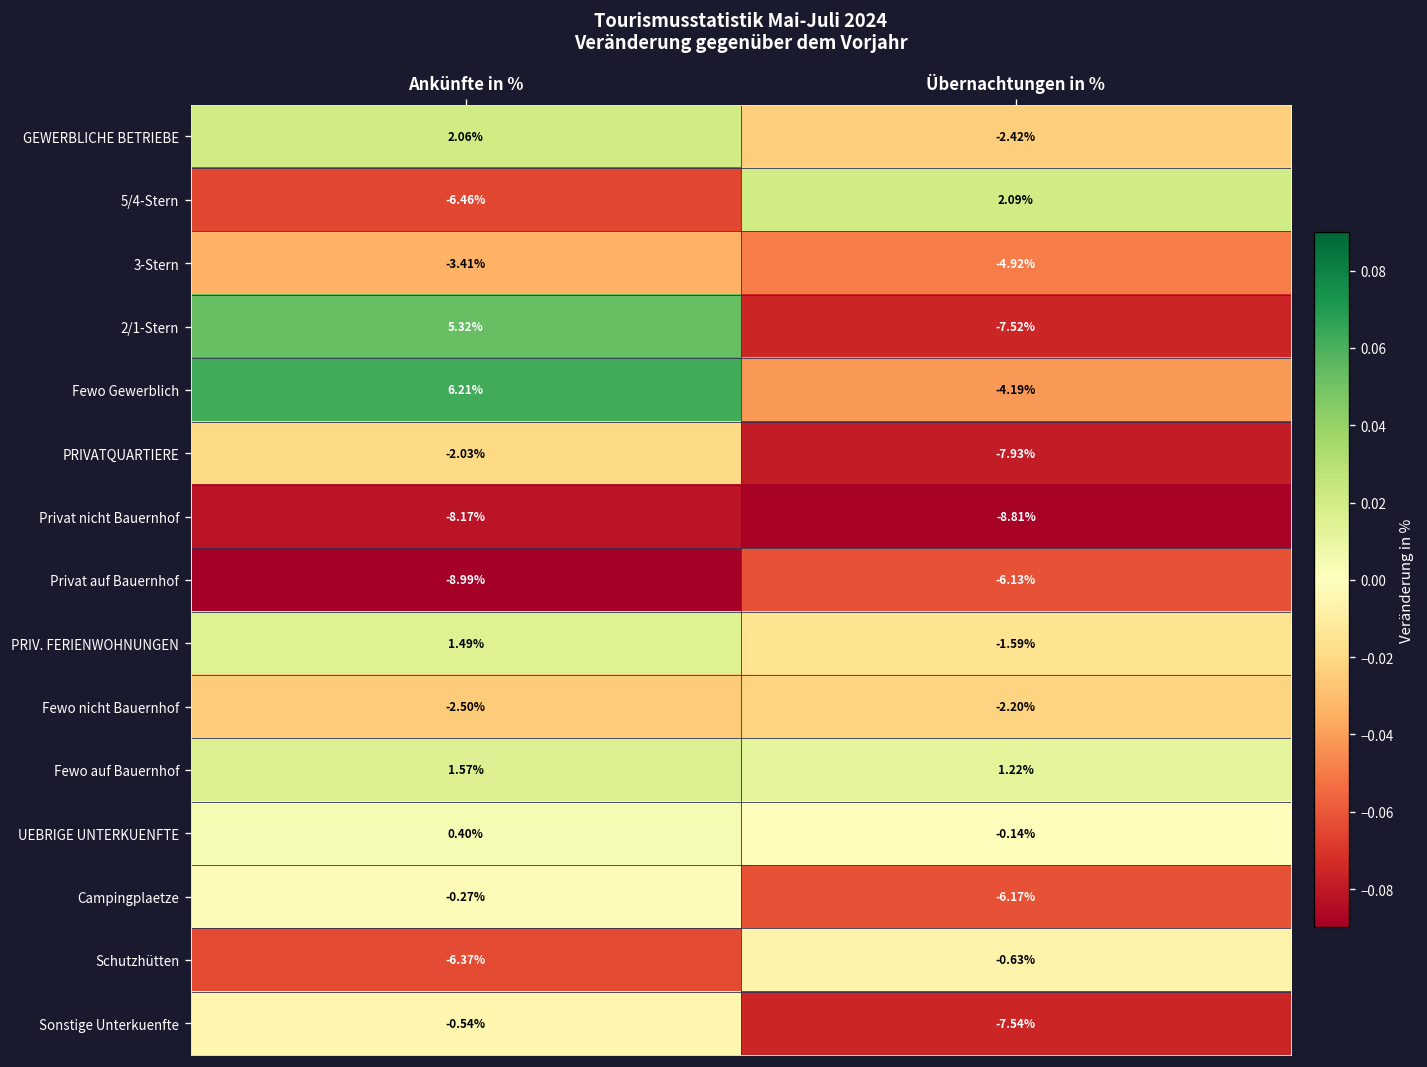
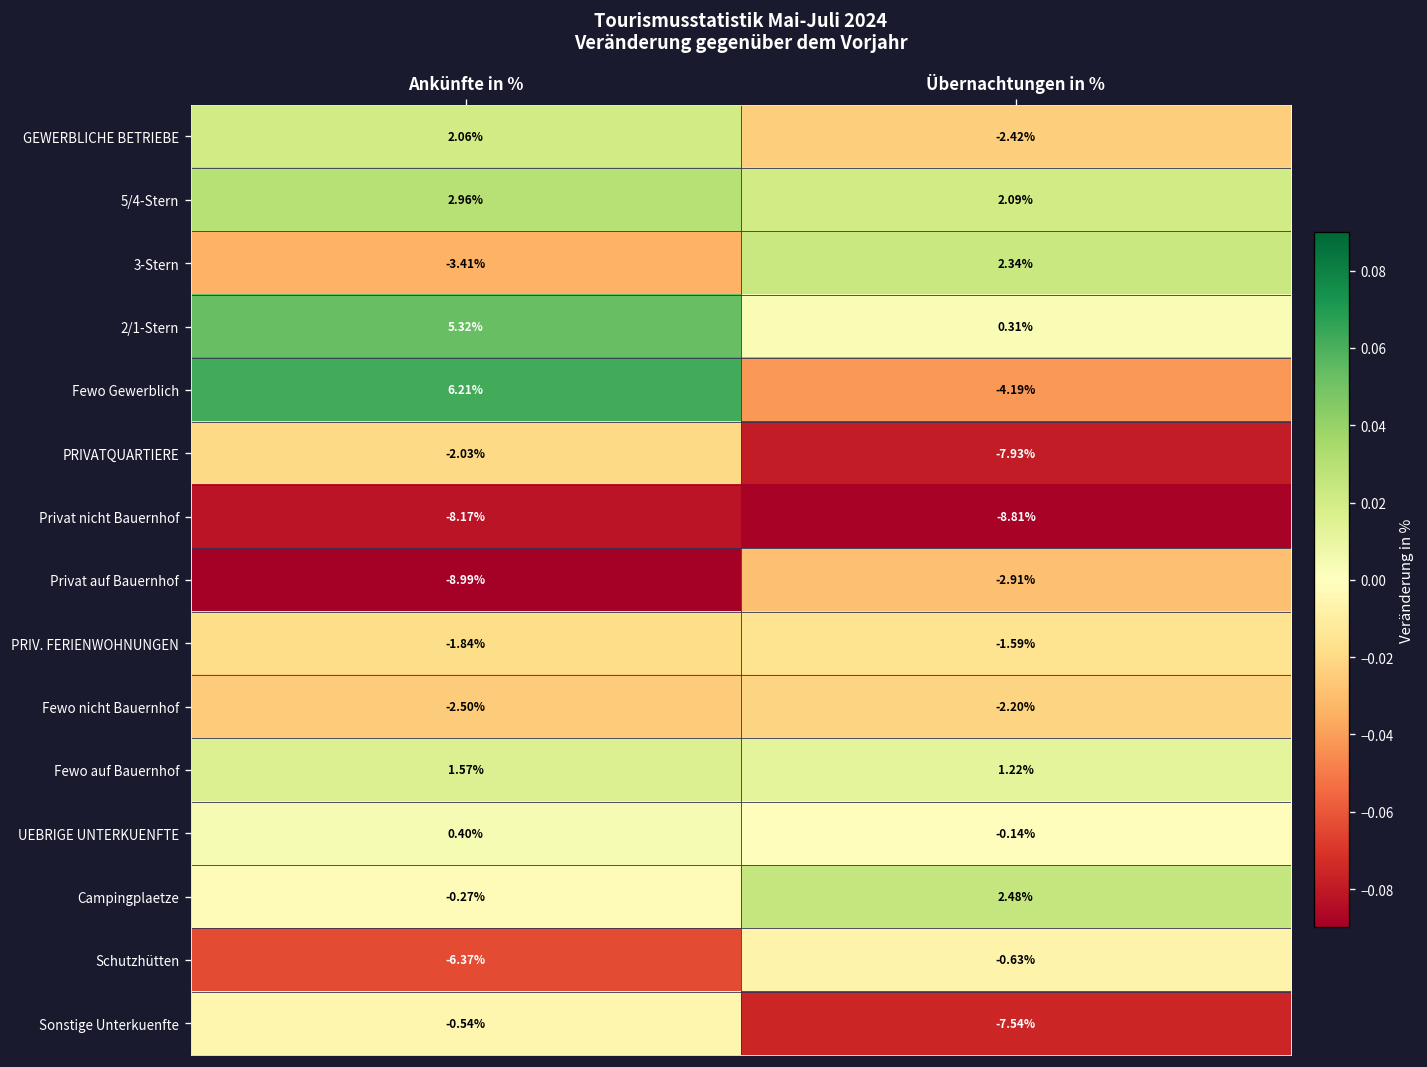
  {
    "GEWERBLICHE BETRIEBE": {
      "Ankünfte in %": "2.06%",
      "Übernachtungen in %": "-2.42%"
    },
    "5/4-Stern": {
-     "Ankünfte in %": "-6.46%",
+     "Ankünfte in %": "2.96%",
      "Übernachtungen in %": "2.09%"
    },
    "3-Stern": {
      "Ankünfte in %": "-3.41%",
-     "Übernachtungen in %": "-4.92%"
+     "Übernachtungen in %": "2.34%"
    },
    "2/1-Stern": {
      "Ankünfte in %": "5.32%",
-     "Übernachtungen in %": "-7.52%"
+     "Übernachtungen in %": "0.31%"
    },
    "Fewo Gewerblich": {
      "Ankünfte in %": "6.21%",
      "Übernachtungen in %": "-4.19%"
    },
    "PRIVATQUARTIERE": {
      "Ankünfte in %": "-2.03%",
      "Übernachtungen in %": "-7.93%"
    },
    "Privat nicht Bauernhof": {
      "Ankünfte in %": "-8.17%",
      "Übernachtungen in %": "-8.81%"
    },
    "Privat auf Bauernhof": {
      "Ankünfte in %": "-8.99%",
-     "Übernachtungen in %": "-6.13%"
+     "Übernachtungen in %": "-2.91%"
    },
    "PRIV. FERIENWOHNUNGEN": {
-     "Ankünfte in %": "1.49%",
+     "Ankünfte in %": "-1.84%",
      "Übernachtungen in %": "-1.59%"
    },
    "Fewo nicht Bauernhof": {
      "Ankünfte in %": "-2.50%",
      "Übernachtungen in %": "-2.20%"
    },
    "Fewo auf Bauernhof": {
      "Ankünfte in %": "1.57%",
      "Übernachtungen in %": "1.22%"
    },
    "UEBRIGE UNTERKUENFTE": {
      "Ankünfte in %": "0.40%",
      "Übernachtungen in %": "-0.14%"
    },
    "Campingplaetze": {
      "Ankünfte in %": "-0.27%",
-     "Übernachtungen in %": "-6.17%"
+     "Übernachtungen in %": "2.48%"
    },
    "Schutzhütten": {
      "Ankünfte in %": "-6.37%",
      "Übernachtungen in %": "-0.63%"
    },
    "Sonstige Unterkuenfte": {
      "Ankünfte in %": "-0.54%",
      "Übernachtungen in %": "-7.54%"
    }
  }
